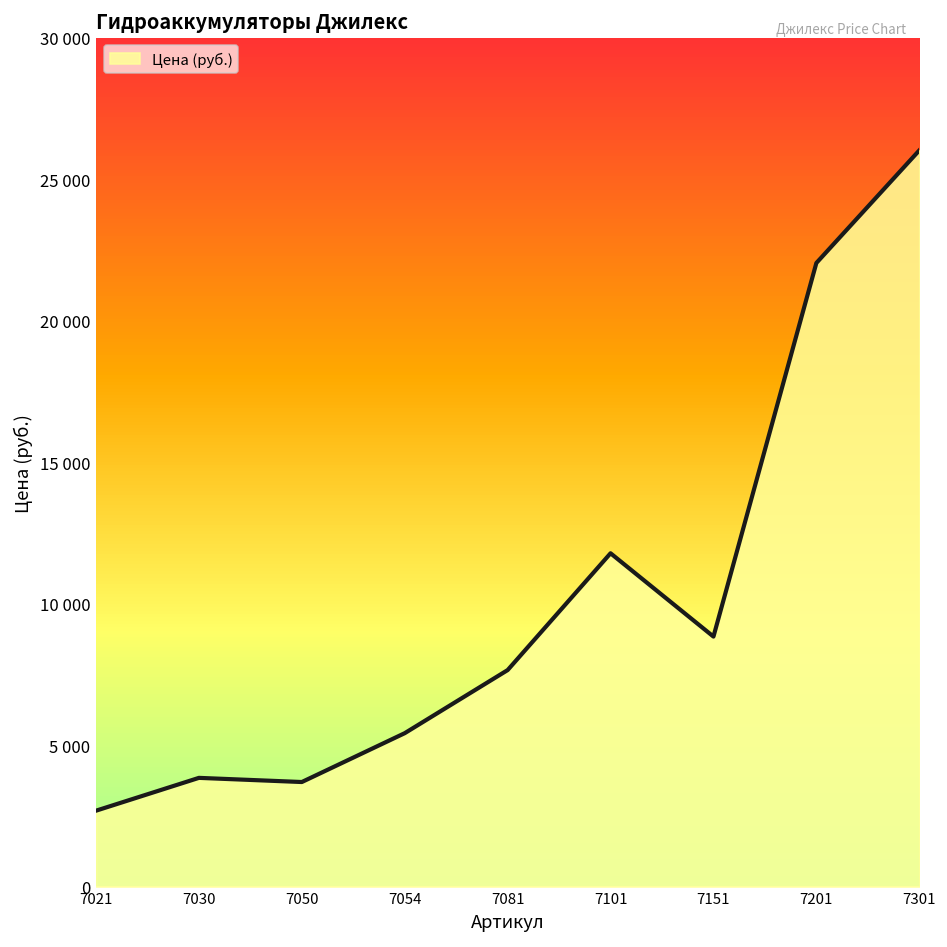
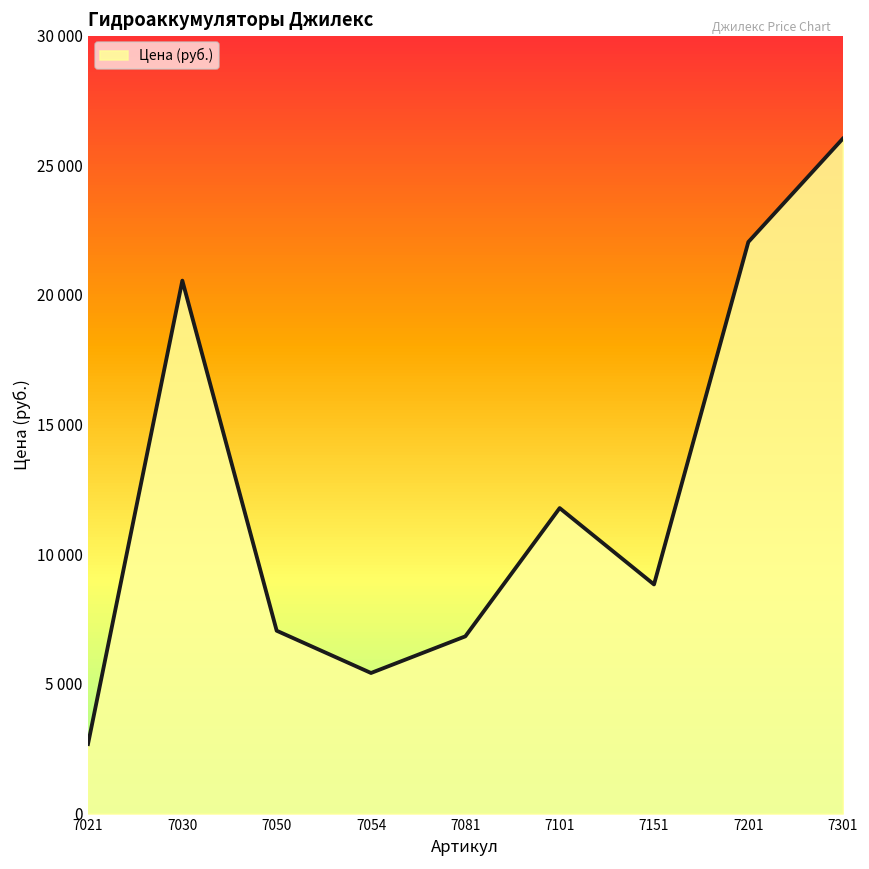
  {
    "7021": 2700,
-   "7030": 3800,
-   "7050": 3700,
+   "7030": 20600,
+   "7050": 7100,
    "7054": 5400,
-   "7081": 7700,
+   "7081": 6800,
    "7101": 11800,
    "7151": 8800,
    "7201": 22000,
    "7301": 26000
  }
